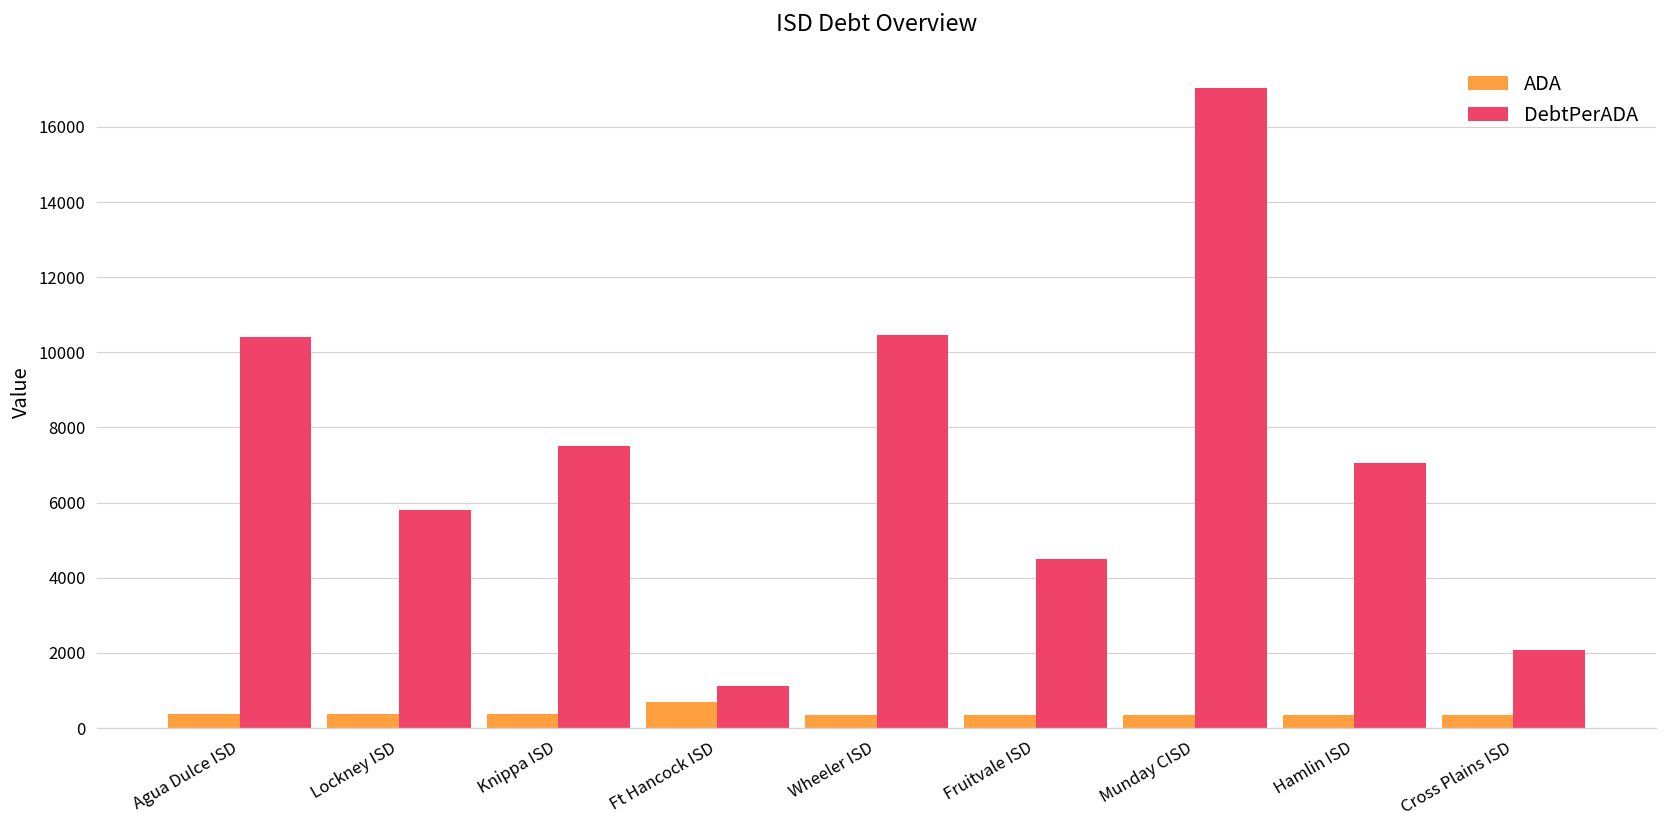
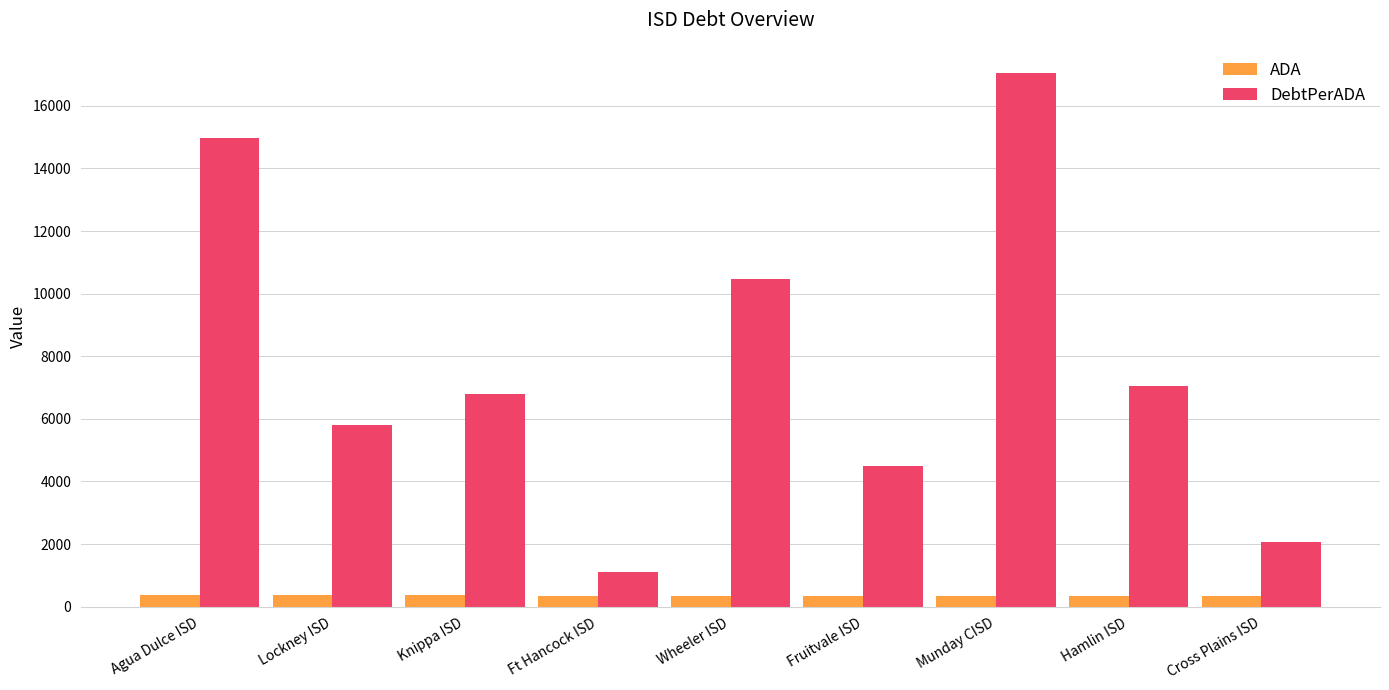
  {
    "ADA": {
      "Agua Dulce ISD": 400,
      "Lockney ISD": 400,
      "Knippa ISD": 400,
-     "Ft Hancock ISD": 700,
+     "Ft Hancock ISD": 400,
      "Wheeler ISD": 400,
      "Fruitvale ISD": 400,
      "Munday CISD": 400,
      "Hamlin ISD": 300,
      "Cross Plains ISD": 300
    },
    "DebtPerADA": {
-     "Agua Dulce ISD": 10400,
+     "Agua Dulce ISD": 15000,
      "Lockney ISD": 5800,
-     "Knippa ISD": 7500,
+     "Knippa ISD": 6800,
      "Ft Hancock ISD": 1100,
      "Wheeler ISD": 10500,
      "Fruitvale ISD": 4500,
      "Munday CISD": 17000,
      "Hamlin ISD": 7100,
      "Cross Plains ISD": 2100
    }
  }
